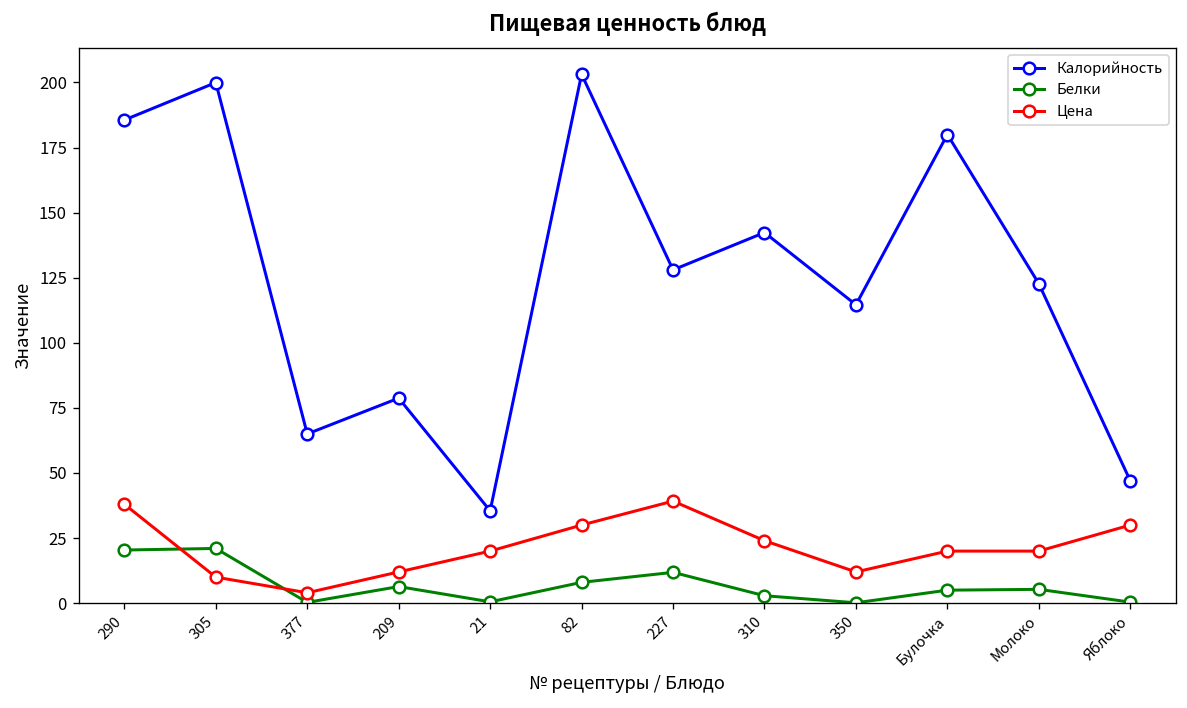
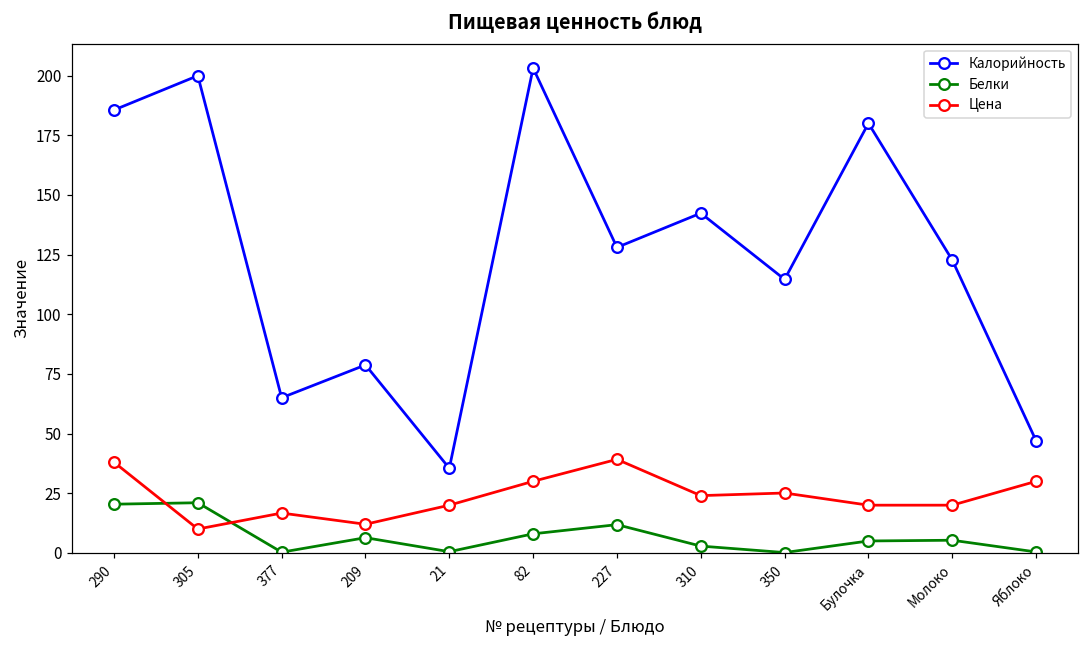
  {
    "Калорийность": {
      "290": 186,
      "305": 200,
      "377": 65,
      "209": 79,
      "21": 35,
      "82": 203,
      "227": 128,
      "310": 142,
      "350": 115,
      "Булочка": 180,
      "Молоко": 123,
      "Яблоко": 47
    },
    "Белки": {
      "290": 20,
      "305": 21,
      "377": 0,
      "209": 6,
      "21": 1,
      "82": 8,
      "227": 12,
      "310": 3,
      "350": 0,
      "Булочка": 5,
      "Молоко": 5,
      "Яблоко": 0
    },
    "Цена": {
      "290": 38,
      "305": 10,
-     "377": 4,
+     "377": 17,
      "209": 12,
      "21": 20,
      "82": 30,
      "227": 39,
      "310": 24,
-     "350": 12,
+     "350": 25,
      "Булочка": 20,
      "Молоко": 20,
      "Яблоко": 30
    }
  }
